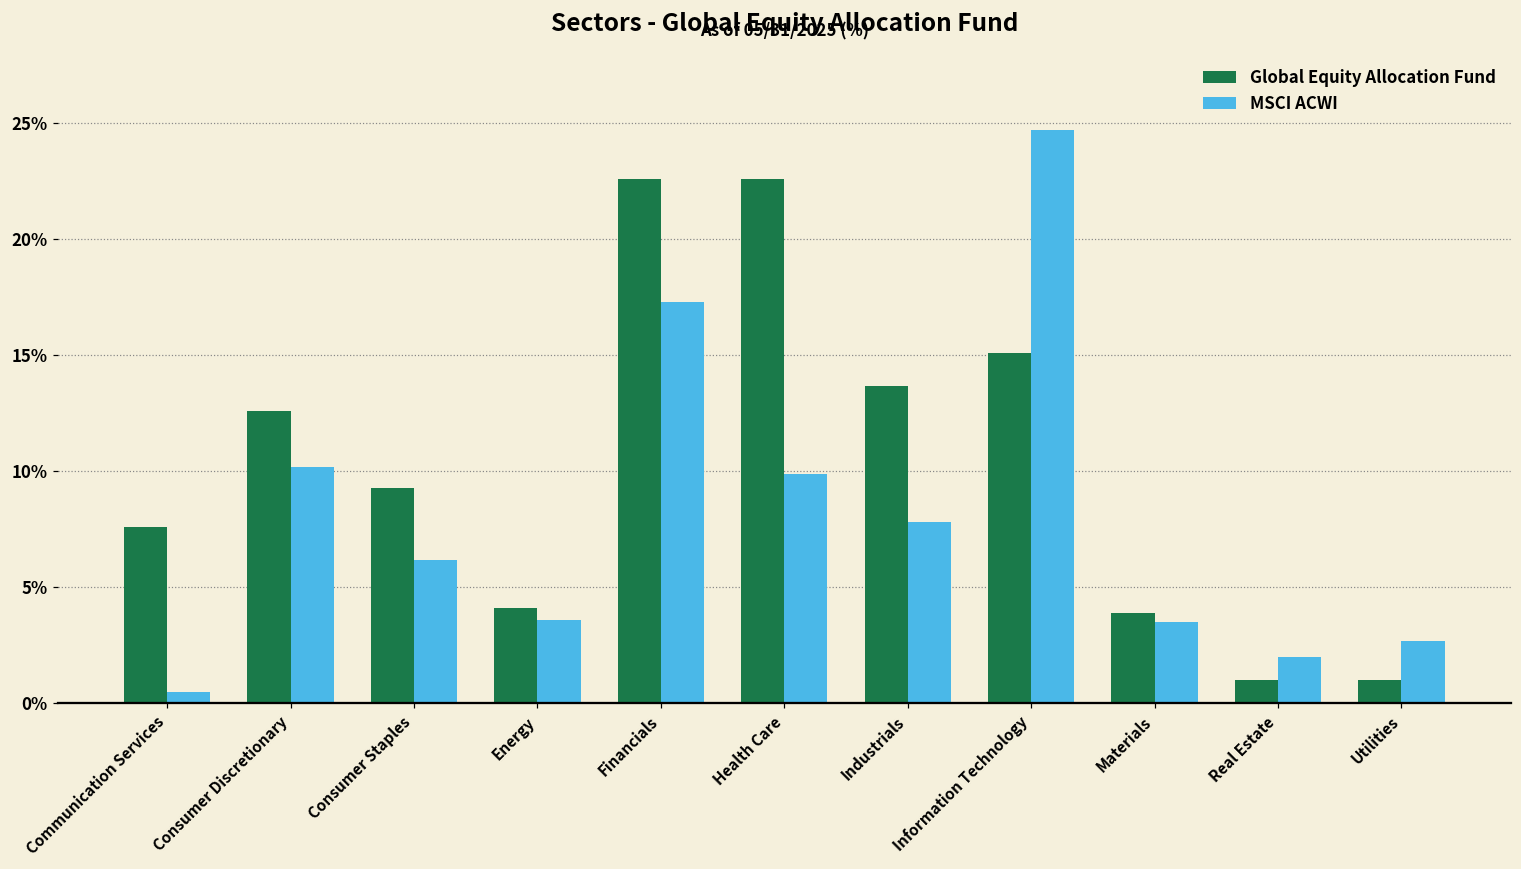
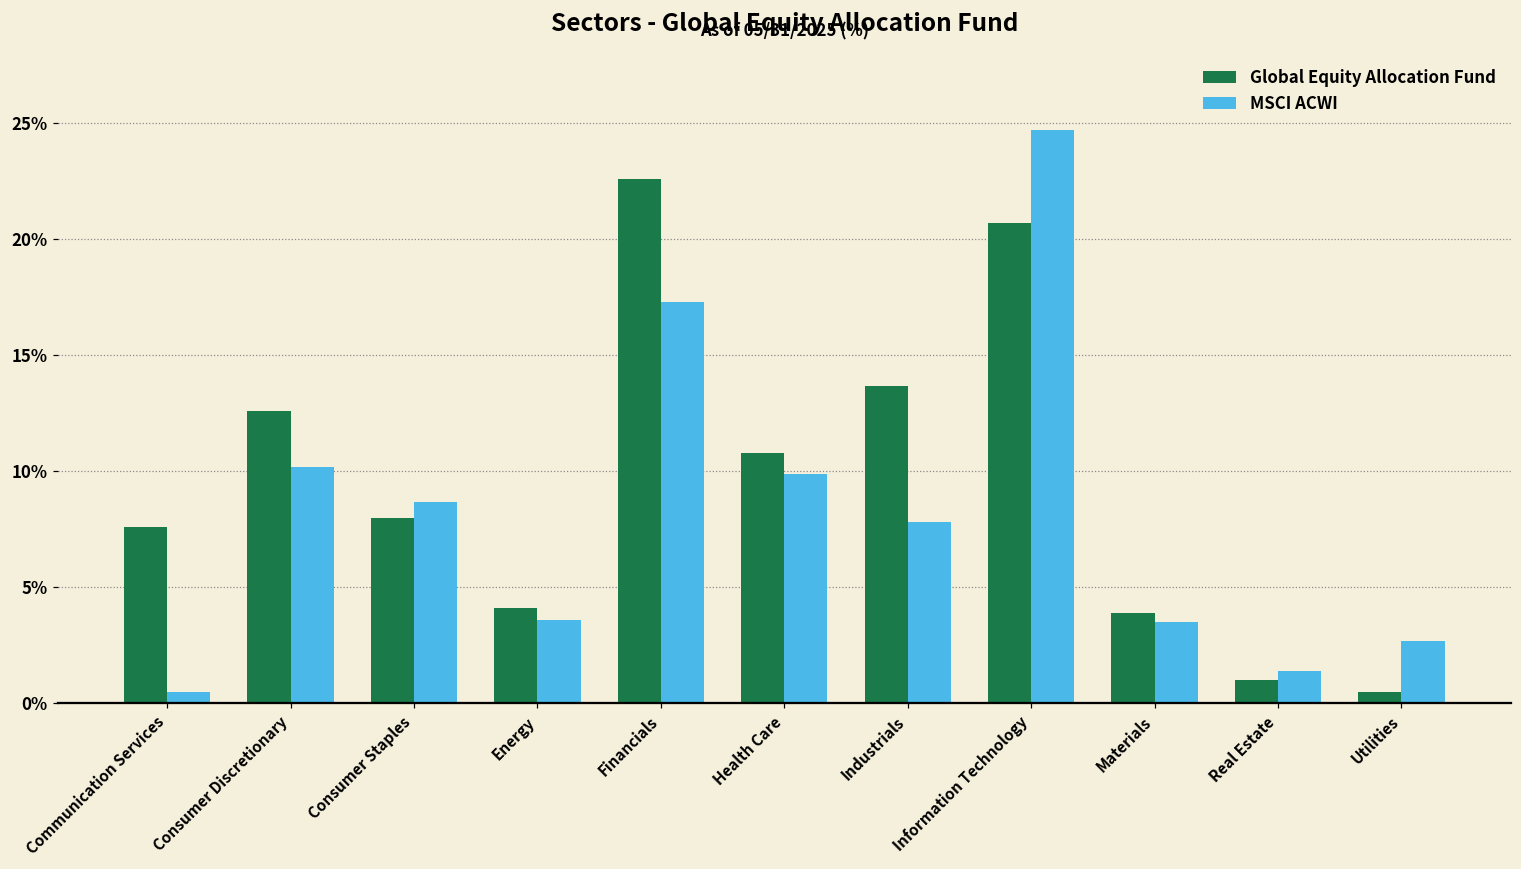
  {
    "Global Equity Allocation Fund": {
      "Communication Services": "7.6%",
      "Consumer Discretionary": "12.6%",
-     "Consumer Staples": "9.3%",
+     "Consumer Staples": "8.0%",
      "Energy": "4.1%",
      "Financials": "22.6%",
-     "Health Care": "22.6%",
+     "Health Care": "10.8%",
      "Industrials": "13.7%",
-     "Information Technology": "15.1%",
+     "Information Technology": "20.7%",
      "Materials": "3.9%",
      "Real Estate": "1.0%",
-     "Utilities": "1.0%"
+     "Utilities": "0.5%"
    },
    "MSCI ACWI": {
      "Communication Services": "0.5%",
      "Consumer Discretionary": "10.2%",
-     "Consumer Staples": "6.2%",
+     "Consumer Staples": "8.7%",
      "Energy": "3.6%",
      "Financials": "17.3%",
      "Health Care": "9.9%",
      "Industrials": "7.8%",
      "Information Technology": "24.7%",
      "Materials": "3.5%",
-     "Real Estate": "2.0%",
+     "Real Estate": "1.4%",
      "Utilities": "2.7%"
    }
  }
